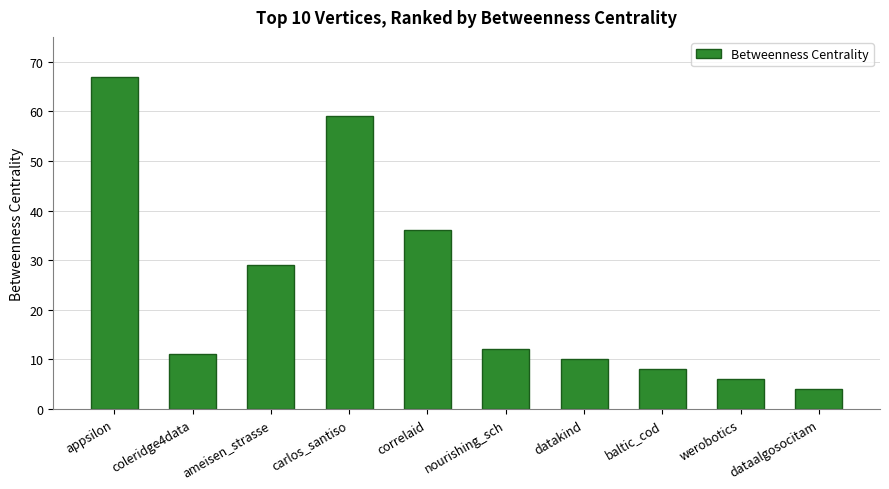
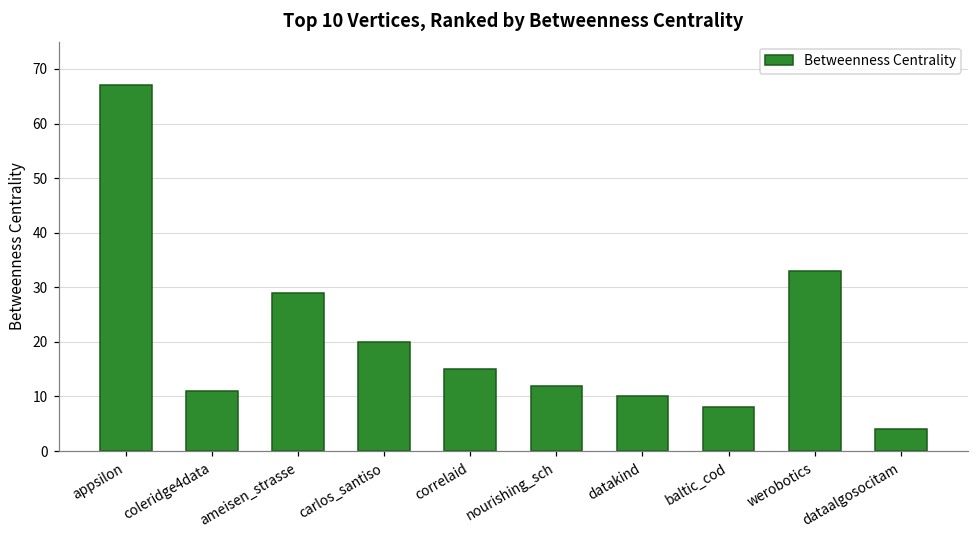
  {
    "appsilon": 67,
    "coleridge4data": 11,
    "ameisen_strasse": 29,
-   "carlos_santiso": 59,
-   "correlaid": 36,
+   "carlos_santiso": 20,
+   "correlaid": 15,
    "nourishing_sch": 12,
    "datakind": 10,
    "baltic_cod": 8,
-   "werobotics": 6,
+   "werobotics": 33,
    "dataalgosocitam": 4
  }
